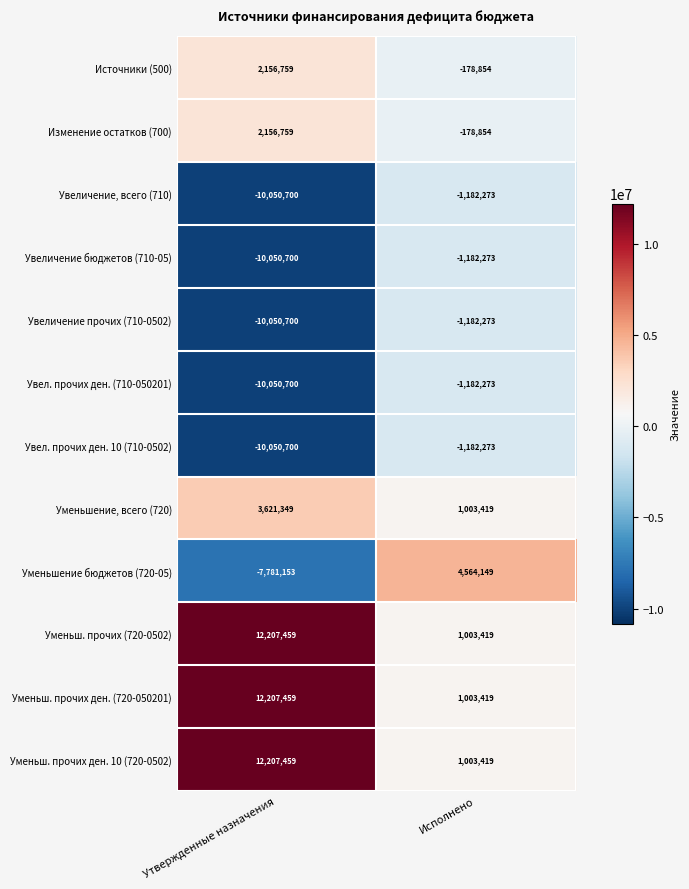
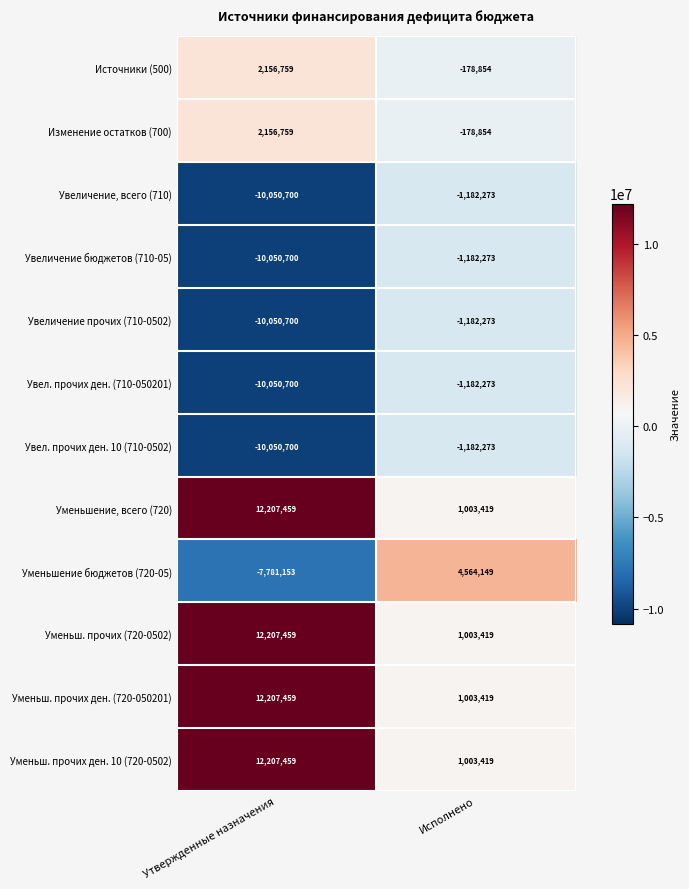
  {
    "Источники (500)": {
      "Утвержденные назначения": "2,156,759",
      "Исполнено": "-178,854"
    },
    "Изменение остатков (700)": {
      "Утвержденные назначения": "2,156,759",
      "Исполнено": "-178,854"
    },
    "Увеличение, всего (710)": {
      "Утвержденные назначения": "-10,050,700",
      "Исполнено": "-1,182,273"
    },
    "Увеличение бюджетов (710-05)": {
      "Утвержденные назначения": "-10,050,700",
      "Исполнено": "-1,182,273"
    },
    "Увеличение прочих (710-0502)": {
      "Утвержденные назначения": "-10,050,700",
      "Исполнено": "-1,182,273"
    },
    "Увел. прочих ден. (710-050201)": {
      "Утвержденные назначения": "-10,050,700",
      "Исполнено": "-1,182,273"
    },
    "Увел. прочих ден. 10 (710-0502)": {
      "Утвержденные назначения": "-10,050,700",
      "Исполнено": "-1,182,273"
    },
    "Уменьшение, всего (720)": {
-     "Утвержденные назначения": "3,621,349",
+     "Утвержденные назначения": "12,207,459",
      "Исполнено": "1,003,419"
    },
    "Уменьшение бюджетов (720-05)": {
      "Утвержденные назначения": "-7,781,153",
      "Исполнено": "4,564,149"
    },
    "Уменьш. прочих (720-0502)": {
      "Утвержденные назначения": "12,207,459",
      "Исполнено": "1,003,419"
    },
    "Уменьш. прочих ден. (720-050201)": {
      "Утвержденные назначения": "12,207,459",
      "Исполнено": "1,003,419"
    },
    "Уменьш. прочих ден. 10 (720-0502)": {
      "Утвержденные назначения": "12,207,459",
      "Исполнено": "1,003,419"
    }
  }
